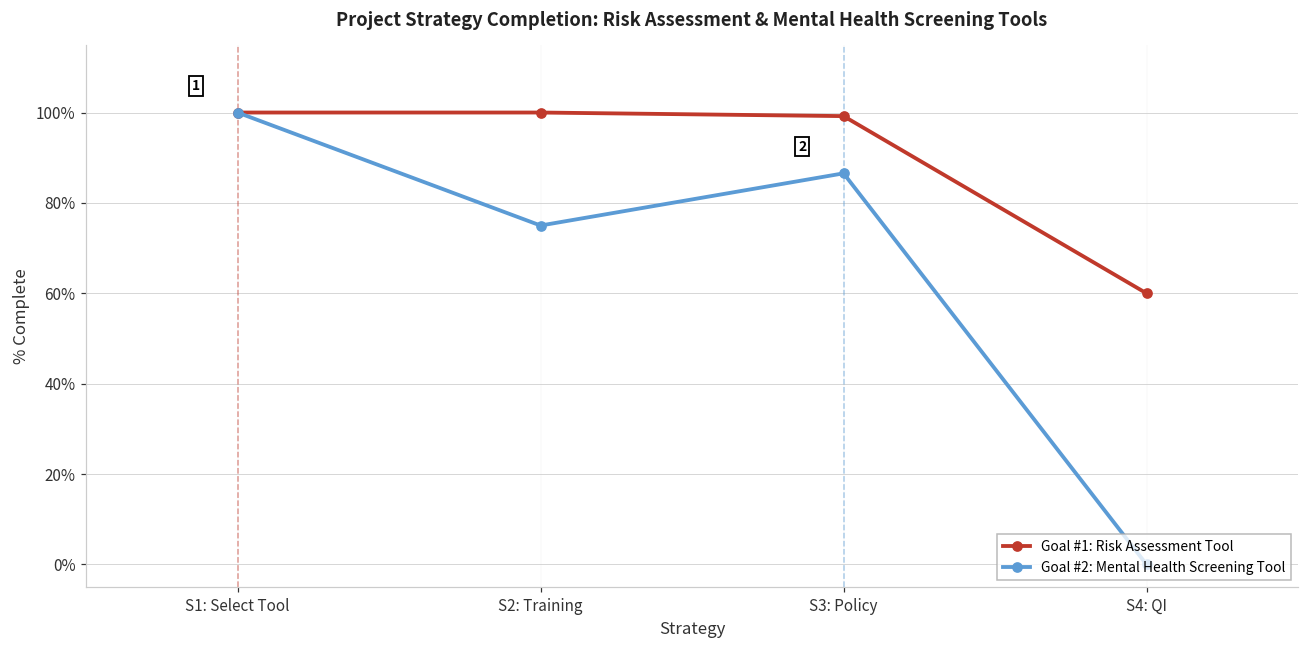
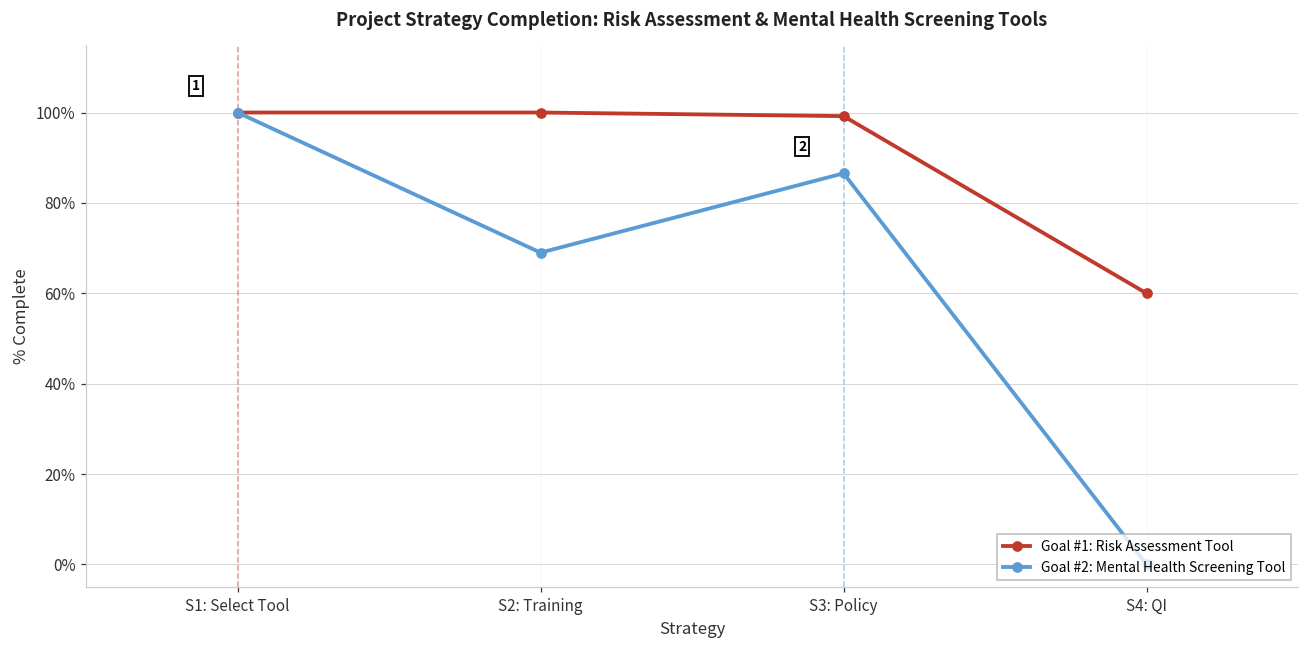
  {
    "Goal #1: Risk Assessment Tool": {
      "S2: Training": "100%",
      "S3: Policy": "99%",
      "S4: QI": "60%"
    },
    "Goal #2: Mental Health Screening Tool": {
-     "S2: Training": "75%",
+     "S2: Training": "69%",
      "S3: Policy": "87%"
    }
  }
